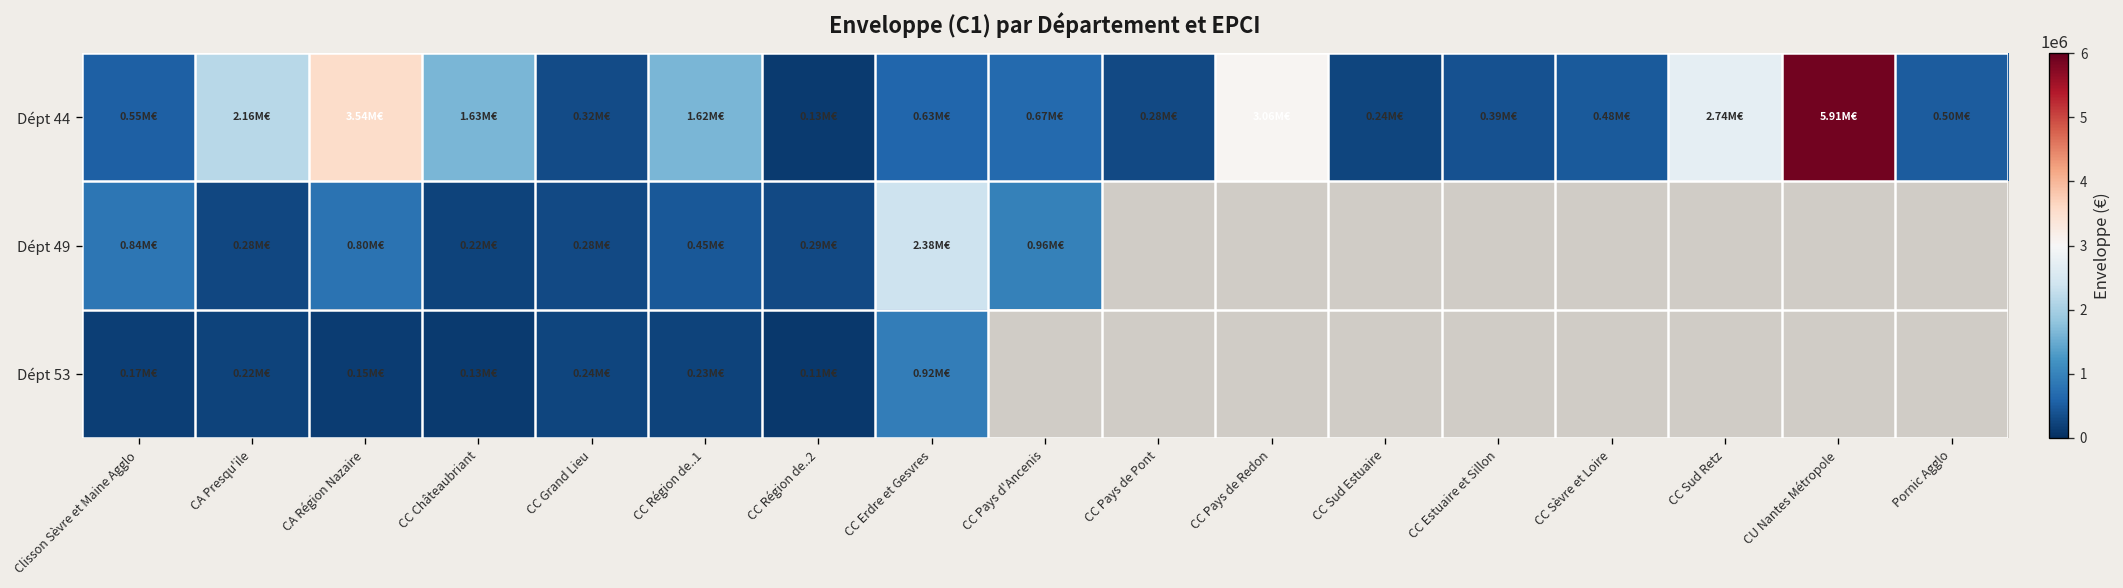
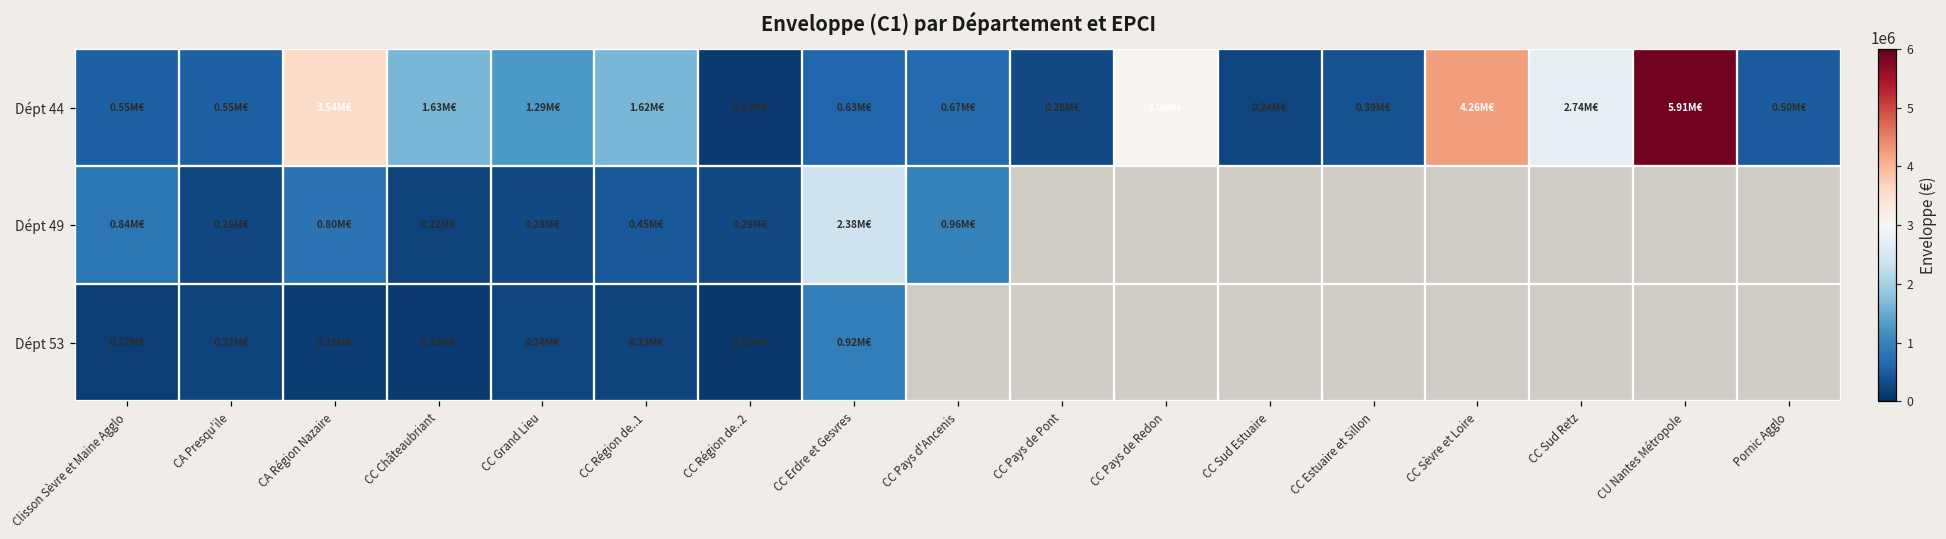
  {
    "Dépt 44": {
      "Clisson Sèvre et Maine Agglo": "0.55M€",
-     "CA Presqu'ile": "2.16M€",
+     "CA Presqu'ile": "0.55M€",
      "CA Région Nazaire": "3.54M€",
      "CC Châteaubriant": "1.63M€",
-     "CC Grand Lieu": "0.32M€",
+     "CC Grand Lieu": "1.29M€",
      "CC Région de..1": "1.62M€",
      "CC Région de..2": "0.13M€",
      "CC Erdre et Gesvres": "0.63M€",
      "CC Pays d'Ancenis": "0.67M€",
      "CC Pays de Pont": "0.28M€",
      "CC Sud Estuaire": "0.24M€",
      "CC Estuaire et Sillon": "0.39M€",
-     "CC Sèvre et Loire": "0.48M€",
+     "CC Sèvre et Loire": "4.26M€",
      "CC Sud Retz": "2.74M€",
      "CU Nantes Métropole": "5.91M€",
      "Pornic Agglo": "0.50M€"
    },
    "Dépt 49": {
      "Clisson Sèvre et Maine Agglo": "0.84M€",
      "CA Presqu'ile": "0.28M€",
      "CA Région Nazaire": "0.80M€",
      "CC Châteaubriant": "0.22M€",
      "CC Grand Lieu": "0.28M€",
      "CC Région de..1": "0.45M€",
      "CC Région de..2": "0.29M€",
      "CC Erdre et Gesvres": "2.38M€",
      "CC Pays d'Ancenis": "0.96M€"
    },
    "Dépt 53": {
      "Clisson Sèvre et Maine Agglo": "0.17M€",
      "CA Presqu'ile": "0.22M€",
      "CA Région Nazaire": "0.15M€",
      "CC Châteaubriant": "0.13M€",
      "CC Grand Lieu": "0.24M€",
      "CC Région de..1": "0.23M€",
      "CC Région de..2": "0.11M€",
      "CC Erdre et Gesvres": "0.92M€"
    }
  }
